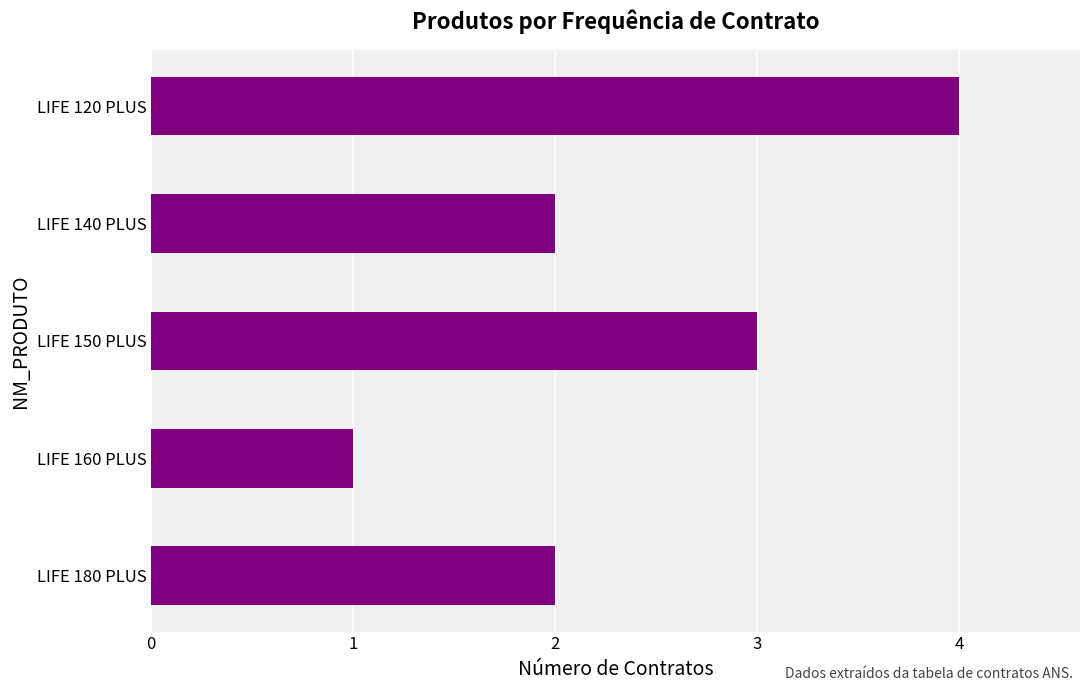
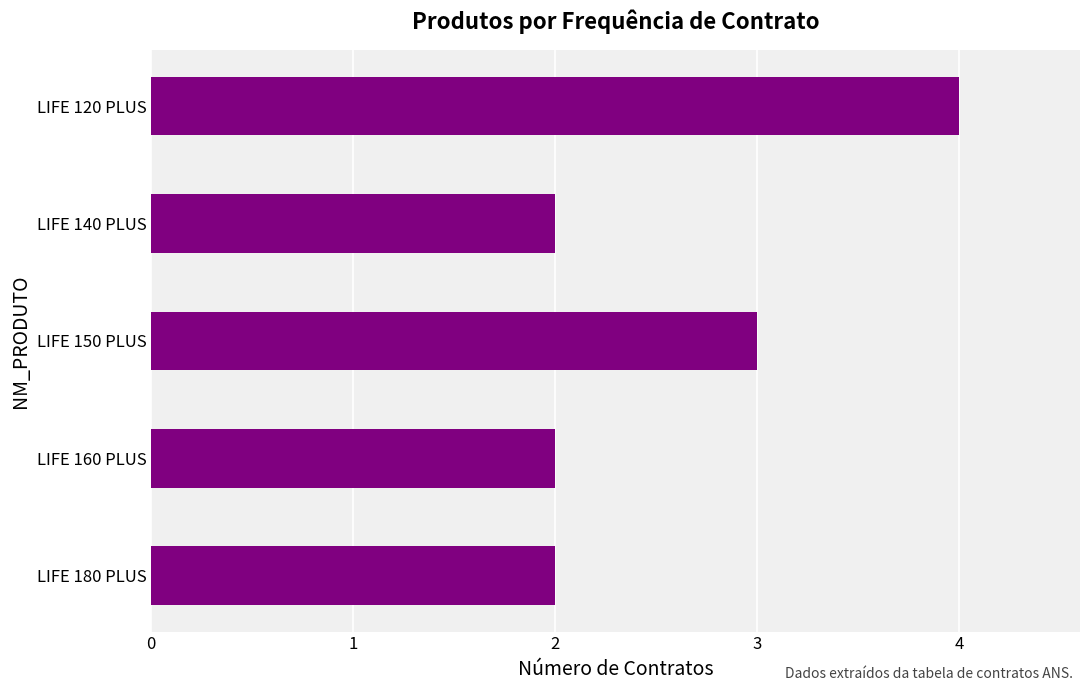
  {
    "LIFE 120 PLUS": 4,
    "LIFE 140 PLUS": 2,
    "LIFE 150 PLUS": 3,
-   "LIFE 160 PLUS": 1,
+   "LIFE 160 PLUS": 2,
    "LIFE 180 PLUS": 2
  }
